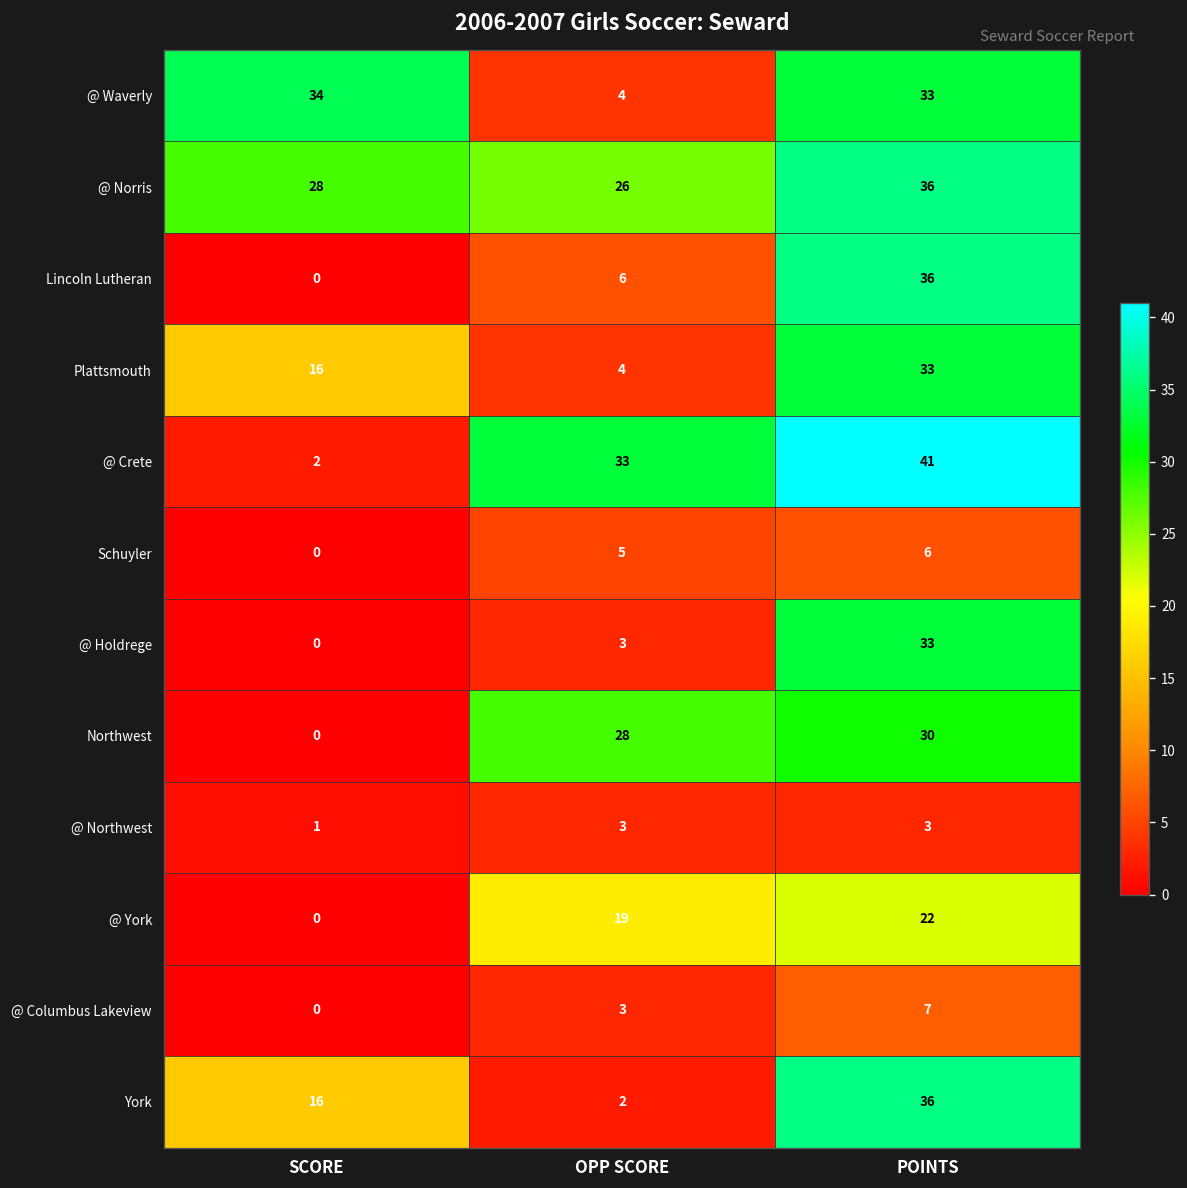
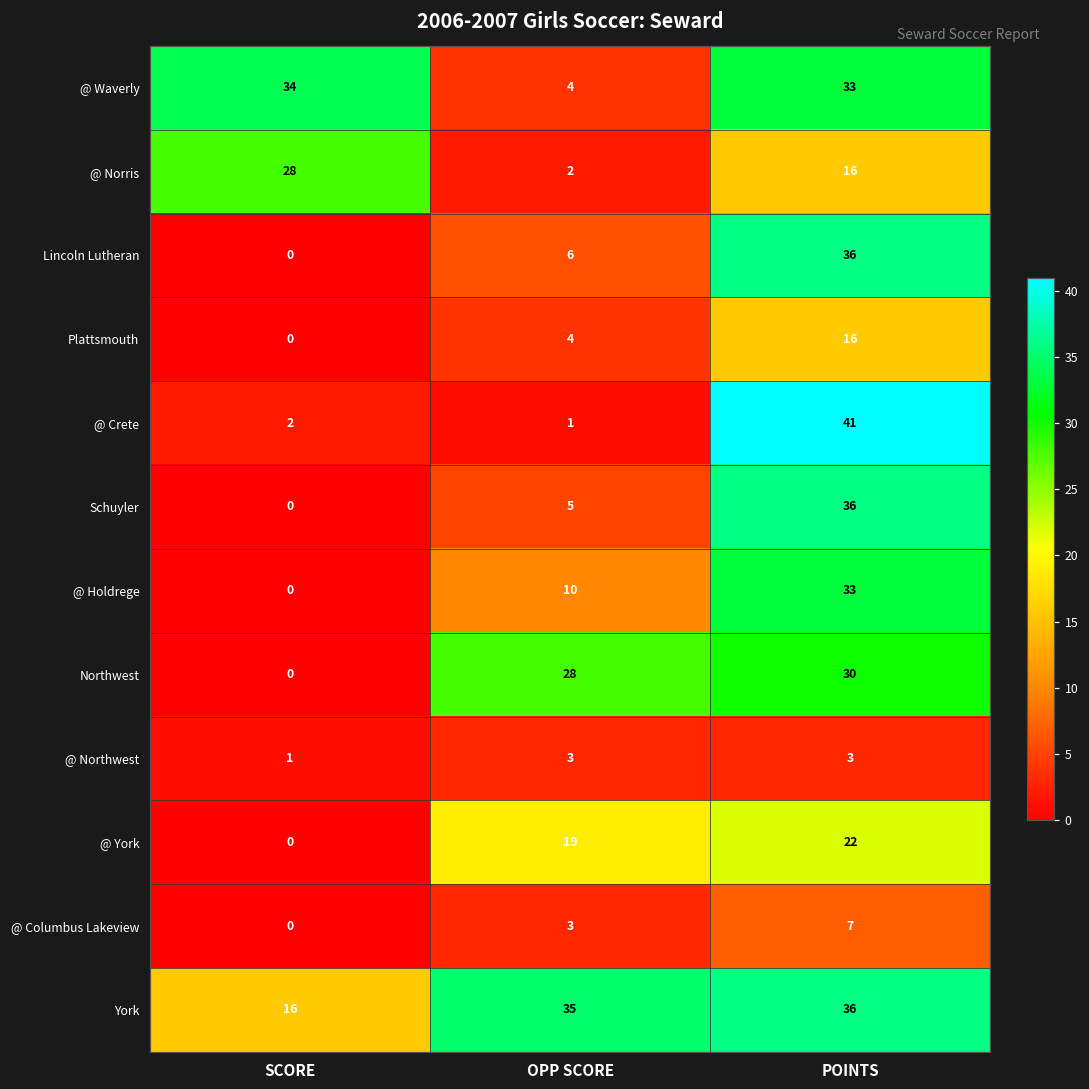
  {
    "@ Waverly": {
      "SCORE": 34,
      "OPP SCORE": 4,
      "POINTS": 33
    },
    "@ Norris": {
      "SCORE": 28,
-     "OPP SCORE": 26,
-     "POINTS": 36
+     "OPP SCORE": 2,
+     "POINTS": 16
    },
    "Lincoln Lutheran": {
      "SCORE": 0,
      "OPP SCORE": 6,
      "POINTS": 36
    },
    "Plattsmouth": {
-     "SCORE": 16,
+     "SCORE": 0,
      "OPP SCORE": 4,
-     "POINTS": 33
+     "POINTS": 16
    },
    "@ Crete": {
      "SCORE": 2,
-     "OPP SCORE": 33,
+     "OPP SCORE": 1,
      "POINTS": 41
    },
    "Schuyler": {
      "SCORE": 0,
      "OPP SCORE": 5,
-     "POINTS": 6
+     "POINTS": 36
    },
    "@ Holdrege": {
      "SCORE": 0,
-     "OPP SCORE": 3,
+     "OPP SCORE": 10,
      "POINTS": 33
    },
    "Northwest": {
      "SCORE": 0,
      "OPP SCORE": 28,
      "POINTS": 30
    },
    "@ Northwest": {
      "SCORE": 1,
      "OPP SCORE": 3,
      "POINTS": 3
    },
    "@ York": {
      "SCORE": 0,
      "OPP SCORE": 19,
      "POINTS": 22
    },
    "@ Columbus Lakeview": {
      "SCORE": 0,
      "OPP SCORE": 3,
      "POINTS": 7
    },
    "York": {
      "SCORE": 16,
-     "OPP SCORE": 2,
+     "OPP SCORE": 35,
      "POINTS": 36
    }
  }
